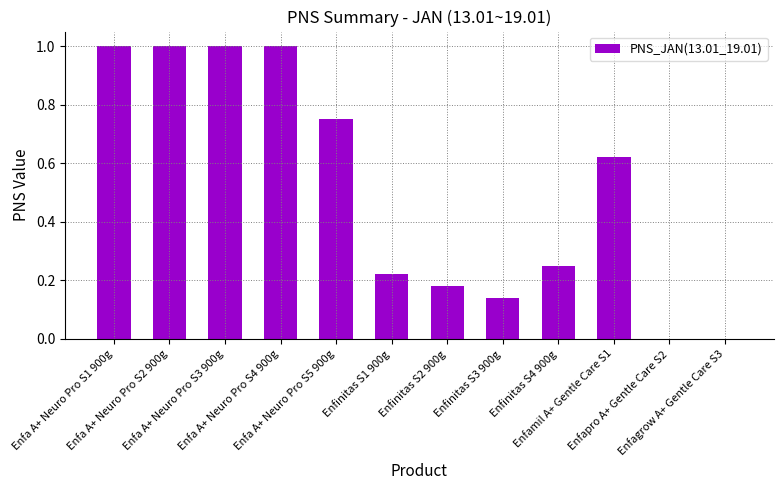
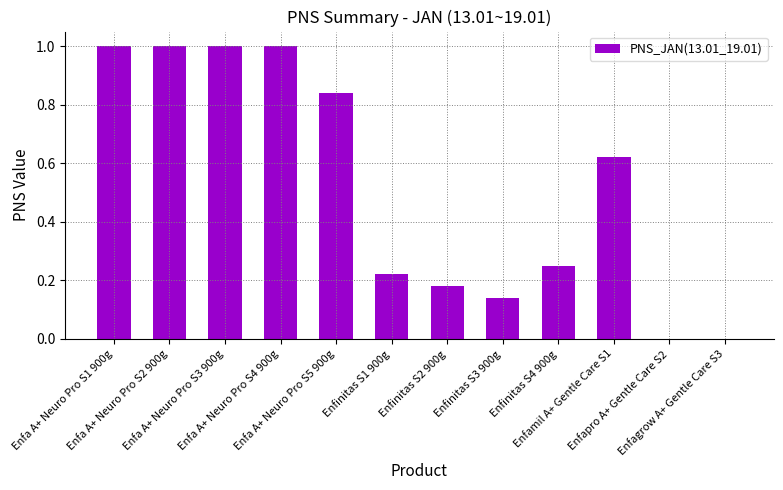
  {
    "Enfa A+ Neuro Pro S1 900g": 1.00,
    "Enfa A+ Neuro Pro S2 900g": 1.00,
    "Enfa A+ Neuro Pro S3 900g": 1.00,
    "Enfa A+ Neuro Pro S4 900g": 1.00,
-   "Enfa A+ Neuro Pro S5 900g": 0.75,
+   "Enfa A+ Neuro Pro S5 900g": 0.84,
    "Enfinitas S1 900g": 0.22,
    "Enfinitas S2 900g": 0.18,
    "Enfinitas S3 900g": 0.14,
    "Enfinitas S4 900g": 0.25,
    "Enfamil A+ Gentle Care S1": 0.62,
    "Enfapro A+ Gentle Care S2": 0.00,
    "Enfagrow A+ Gentle Care S3": 0.00
  }
